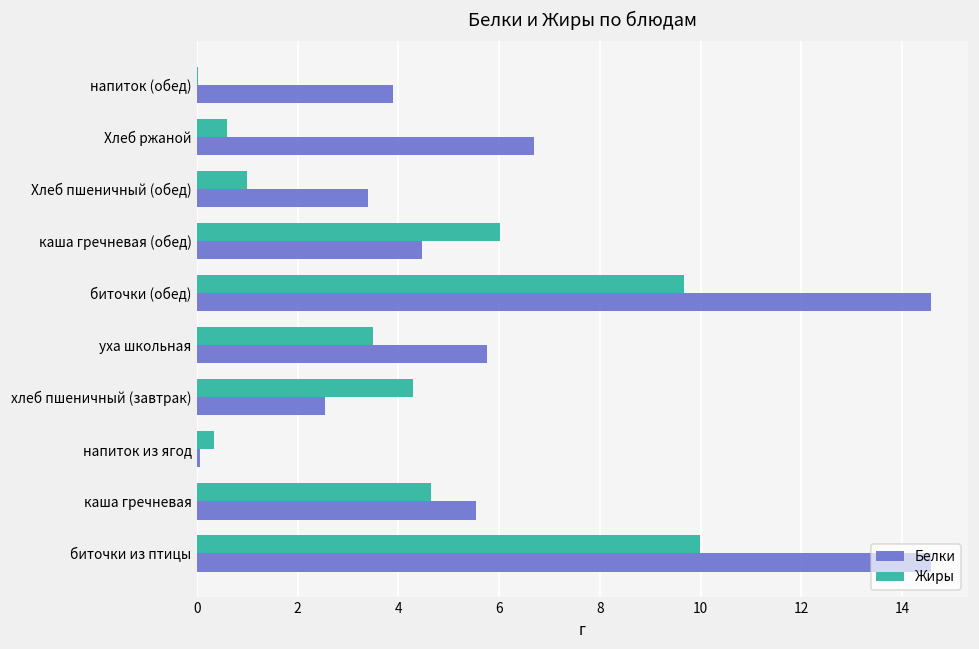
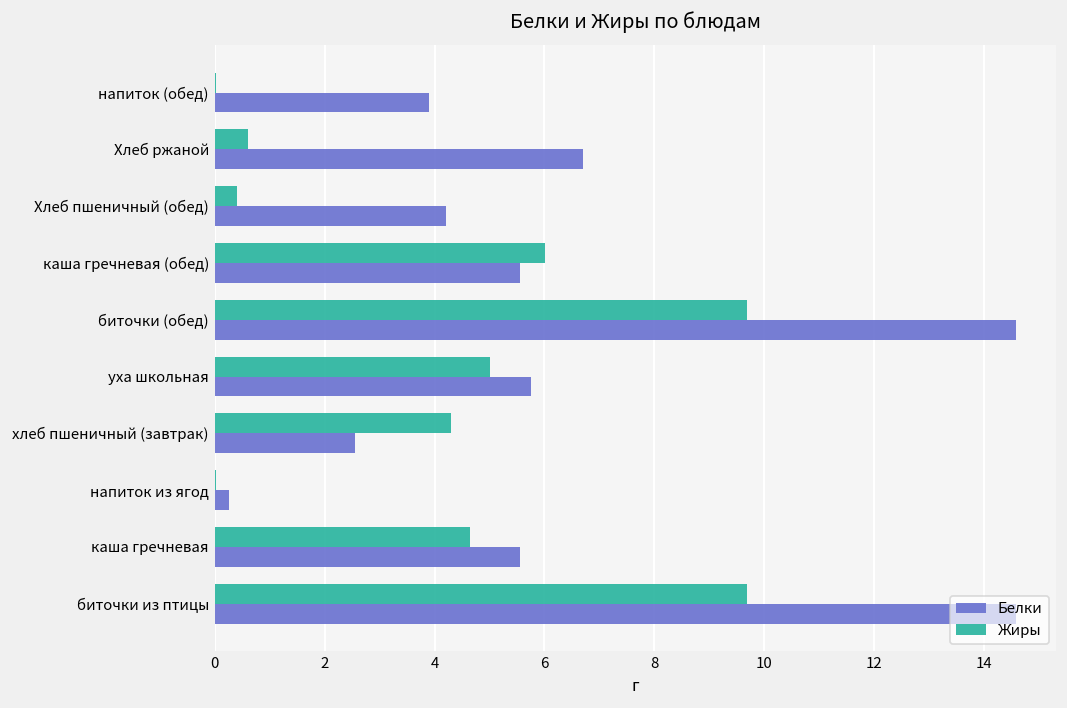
  {
    "Белки": {
      "напиток (обед)": 3.9,
      "Хлеб ржаной": 6.7,
-     "Хлеб пшеничный (обед)": 3.4,
-     "каша гречневая (обед)": 4.5,
+     "Хлеб пшеничный (обед)": 4.2,
+     "каша гречневая (обед)": 5.6,
      "биточки (обед)": 14.6,
      "уха школьная": 5.8,
      "хлеб пшеничный (завтрак)": 2.6,
-     "напиток из ягод": 0.1,
+     "напиток из ягод": 0.3,
      "каша гречневая": 5.6
    },
    "Жиры": {
      "Хлеб ржаной": 0.6,
-     "Хлеб пшеничный (обед)": 1.0,
+     "Хлеб пшеничный (обед)": 0.4,
      "каша гречневая (обед)": 6.0,
      "биточки (обед)": 9.7,
-     "уха школьная": 3.5,
+     "уха школьная": 5.0,
      "хлеб пшеничный (завтрак)": 4.3,
-     "напиток из ягод": 0.3,
+     "напиток из ягод": 0.0,
      "каша гречневая": 4.7,
-     "биточки из птицы": 10.0
+     "биточки из птицы": 9.7
    }
  }
